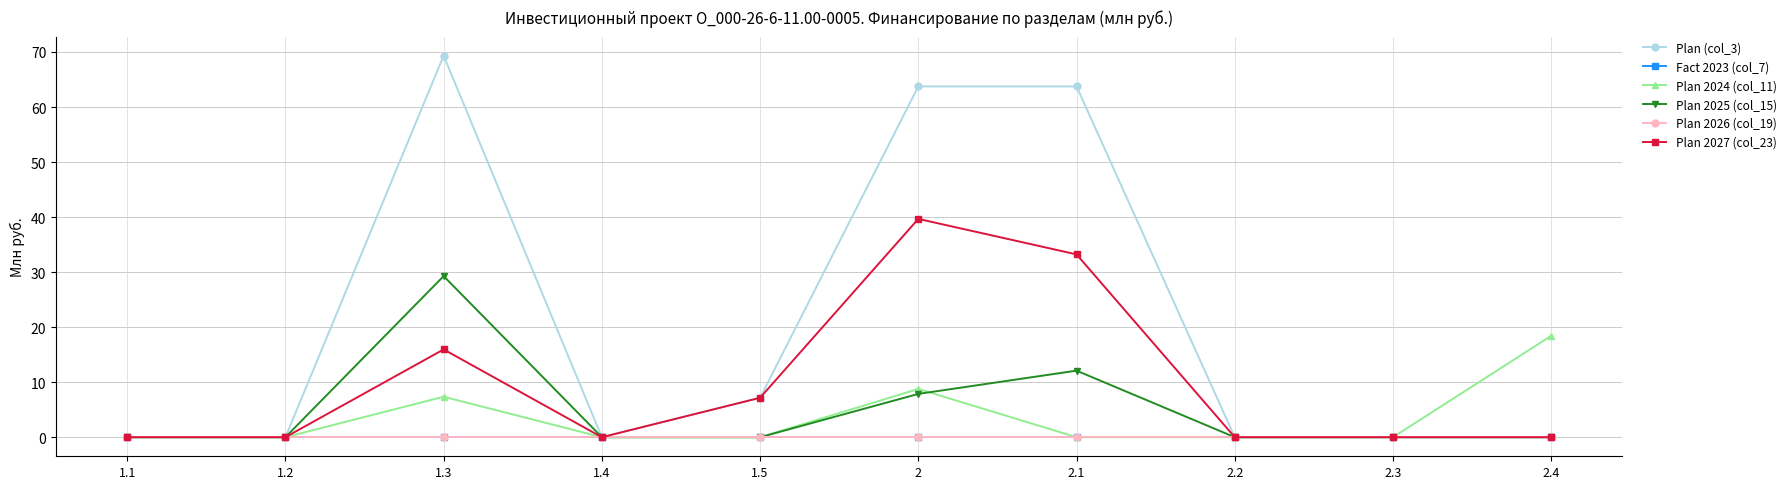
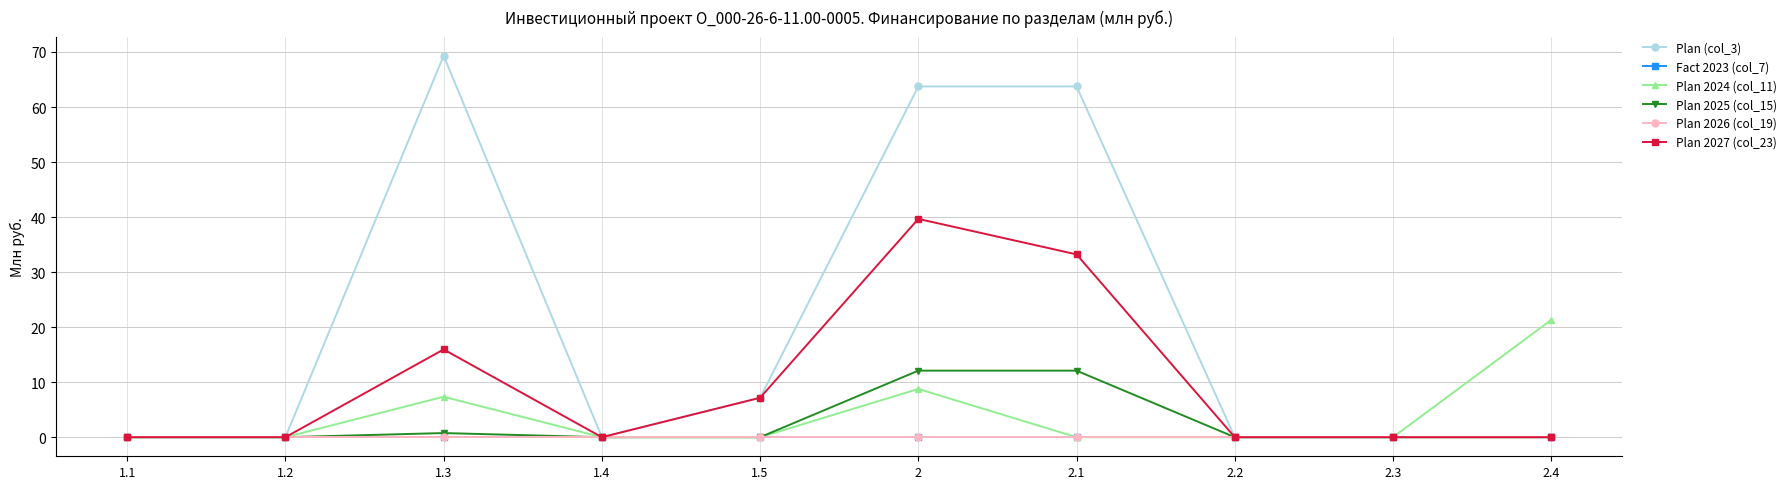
  {
    "Plan (col_3)": {
      "1.3": 69,
      "2": 64,
      "2.1": 64
    },
    "Plan 2026 (col_19)": {
      "1.3": 0,
      "2": 0
    },
    "Plan 2024 (col_11)": {
      "1.3": 7,
      "2": 9,
-     "2.4": 18
+     "2.4": 21
    },
    "Plan 2025 (col_15)": {
-     "1.3": 29,
-     "2": 8,
+     "1.3": 1,
+     "2": 12,
      "2.1": 12
    },
    "Plan 2027 (col_23)": {
      "1.3": 16,
      "2": 40,
      "2.1": 33
    }
  }
